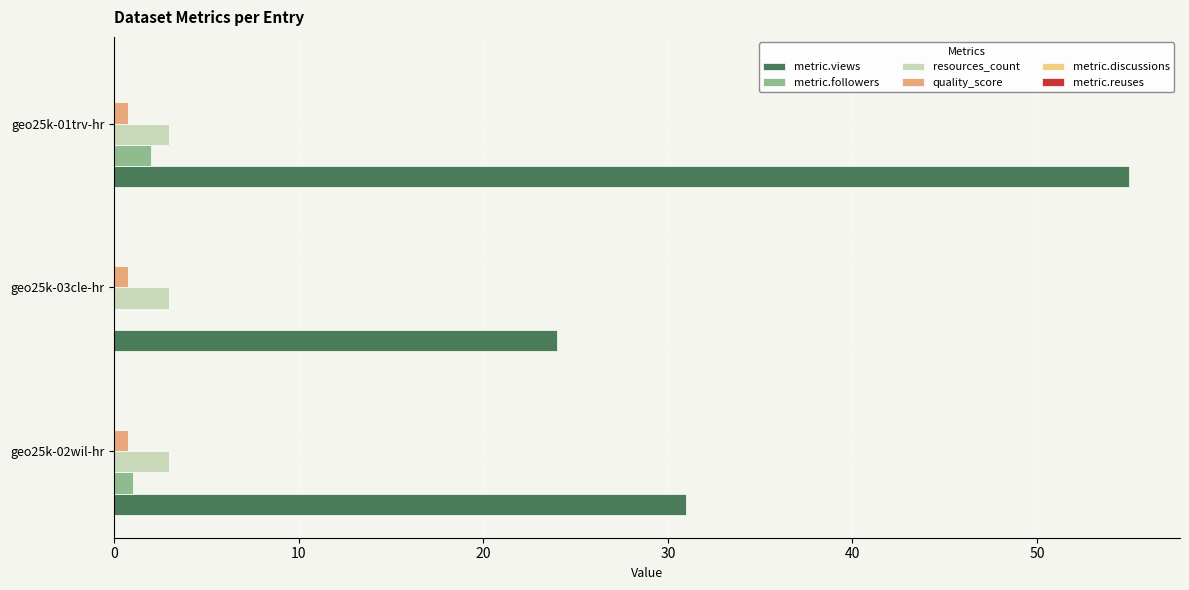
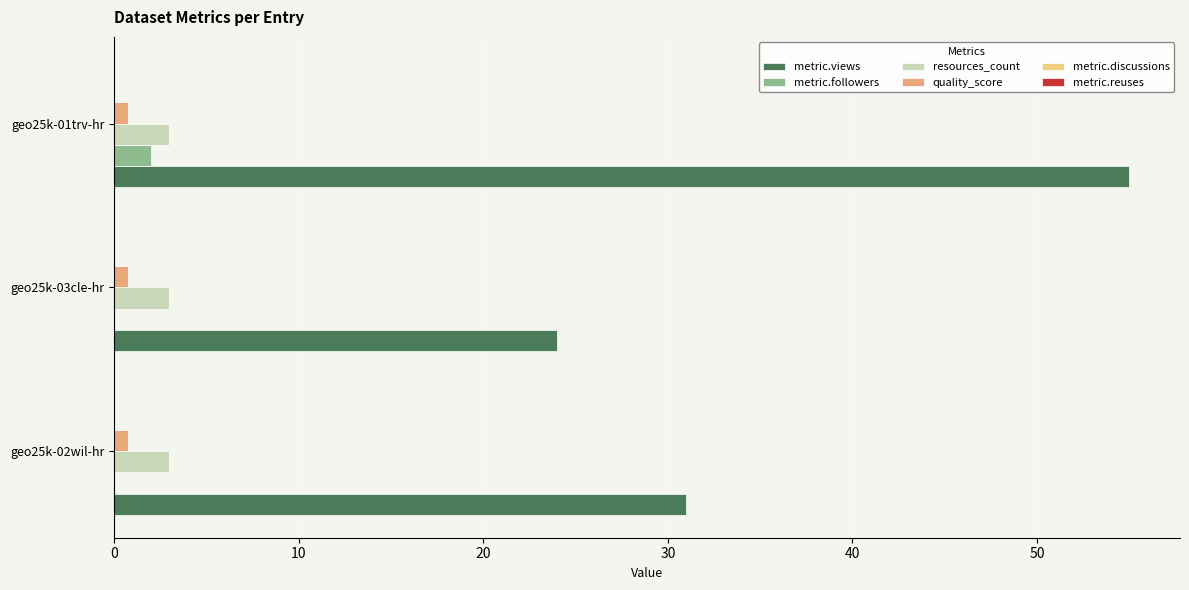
  {
    "metric.views": {
      "geo25k-01trv-hr": 55,
      "geo25k-03cle-hr": 24,
      "geo25k-02wil-hr": 31
    },
    "metric.followers": {
      "geo25k-01trv-hr": 2,
      "geo25k-03cle-hr": 0,
-     "geo25k-02wil-hr": 1
+     "geo25k-02wil-hr": 0
    },
    "resources_count": {
      "geo25k-01trv-hr": 3,
      "geo25k-03cle-hr": 3,
      "geo25k-02wil-hr": 3
    },
    "metric.reuses": {
      "geo25k-01trv-hr": 0,
      "geo25k-03cle-hr": 0,
      "geo25k-02wil-hr": 0
    }
  }
